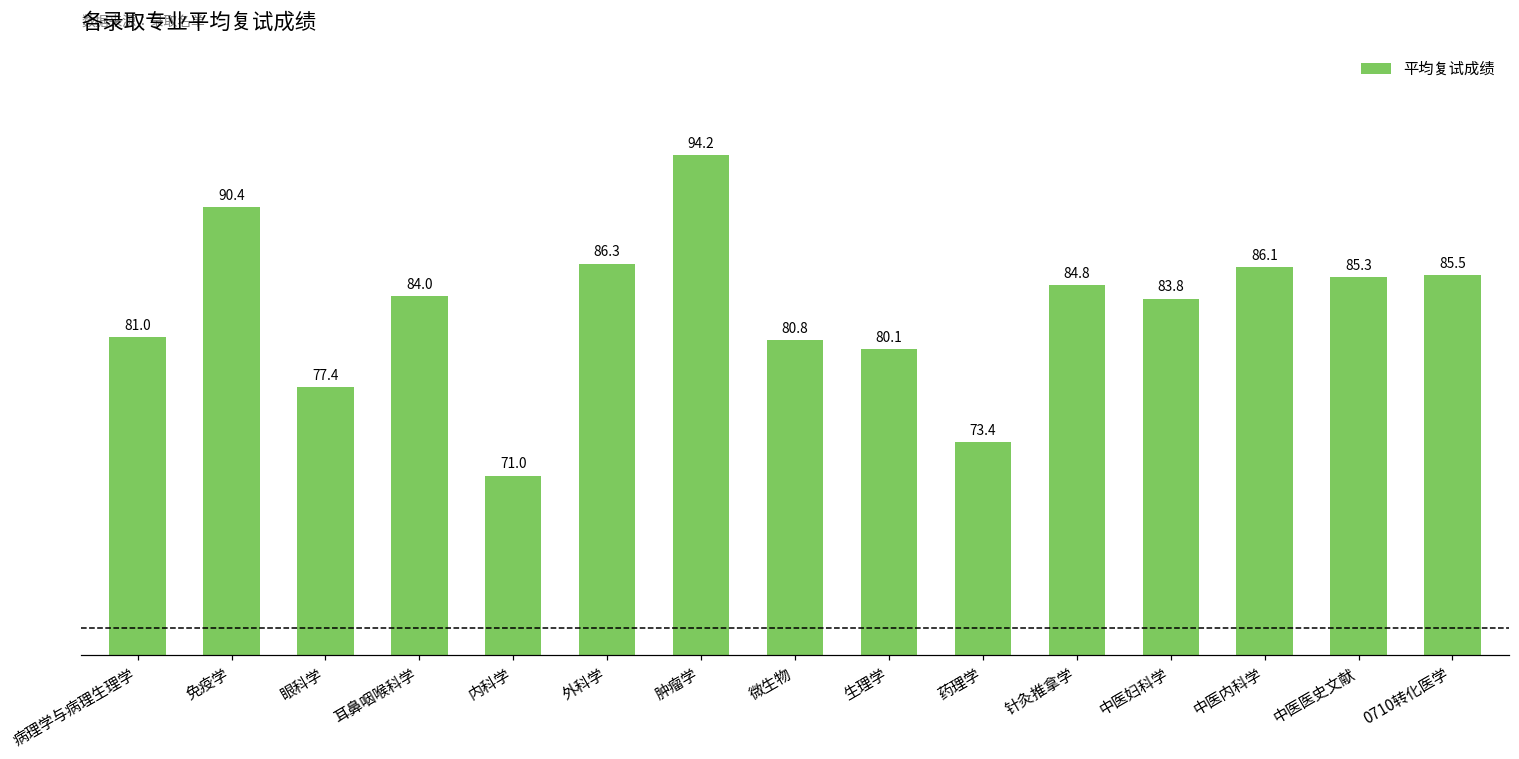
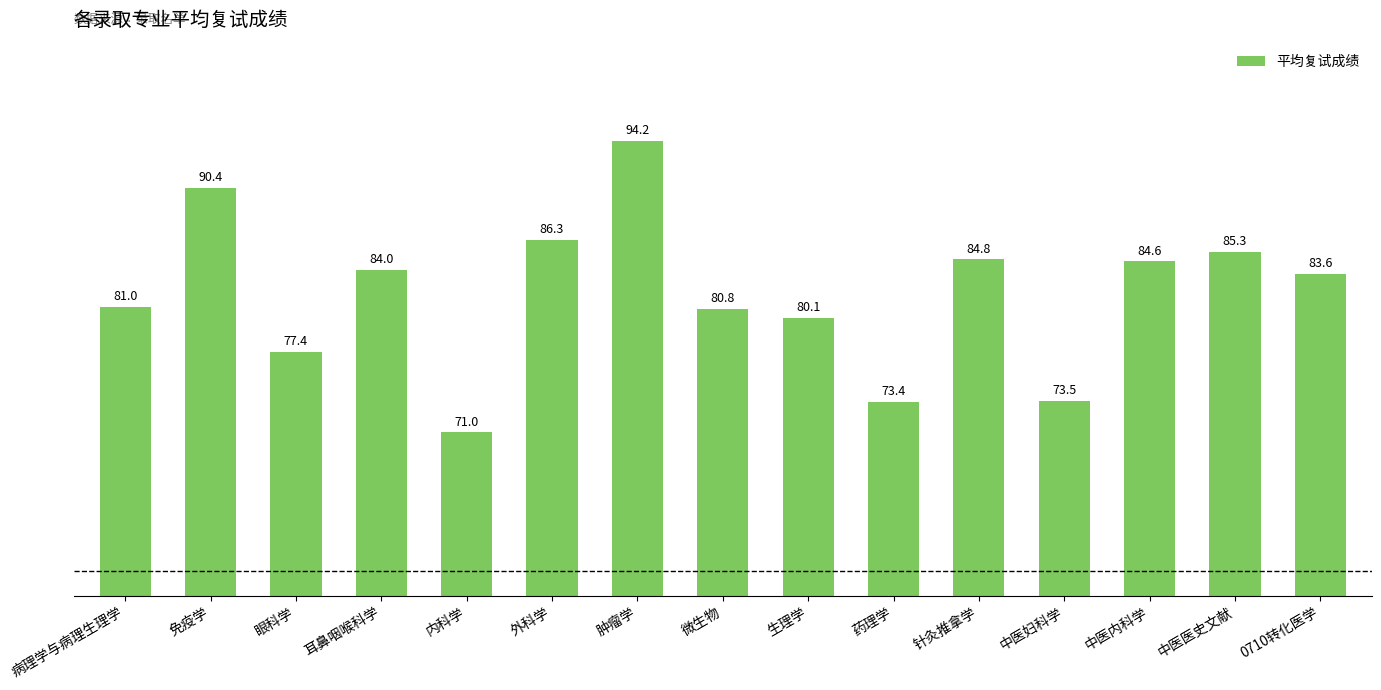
  {
    "病理学与病理生理学": 81.0,
    "免疫学": 90.4,
    "眼科学": 77.4,
    "耳鼻咽喉科学": 84.0,
    "内科学": 71.0,
    "外科学": 86.3,
    "肿瘤学": 94.2,
    "微生物": 80.8,
    "生理学": 80.1,
    "药理学": 73.4,
    "针灸推拿学": 84.8,
-   "中医妇科学": 83.8,
-   "中医内科学": 86.1,
+   "中医妇科学": 73.5,
+   "中医内科学": 84.6,
    "中医医史文献": 85.3,
-   "0710转化医学": 85.5
+   "0710转化医学": 83.6
  }
